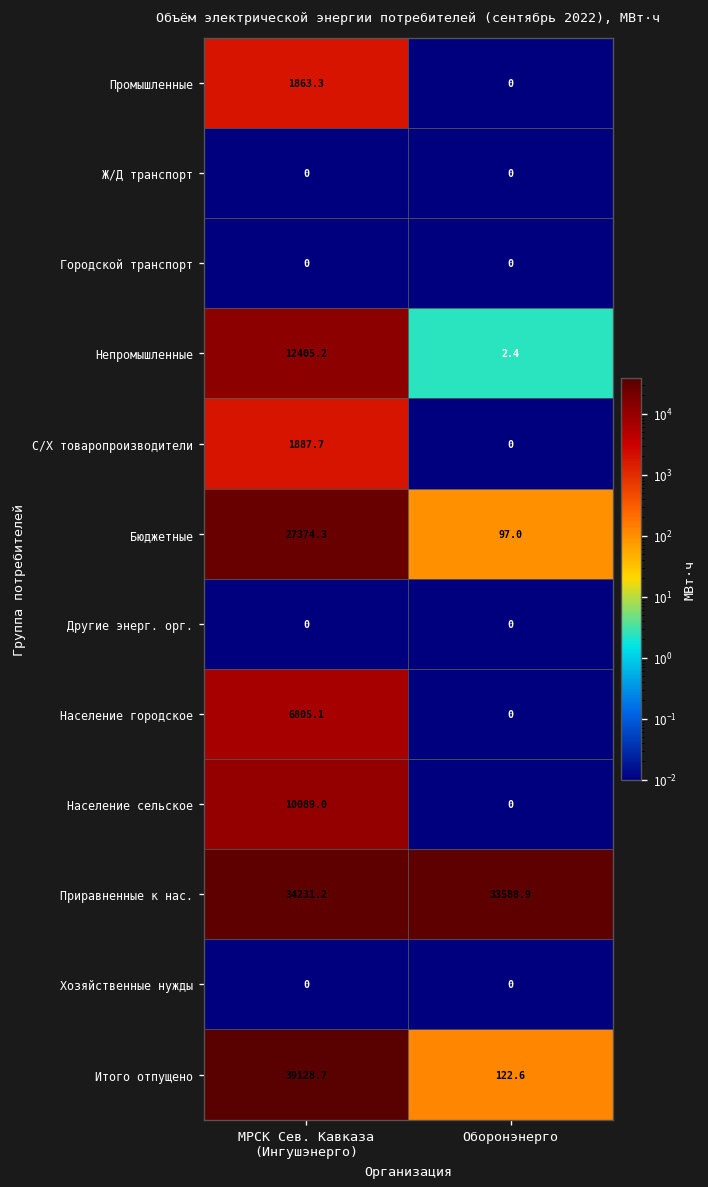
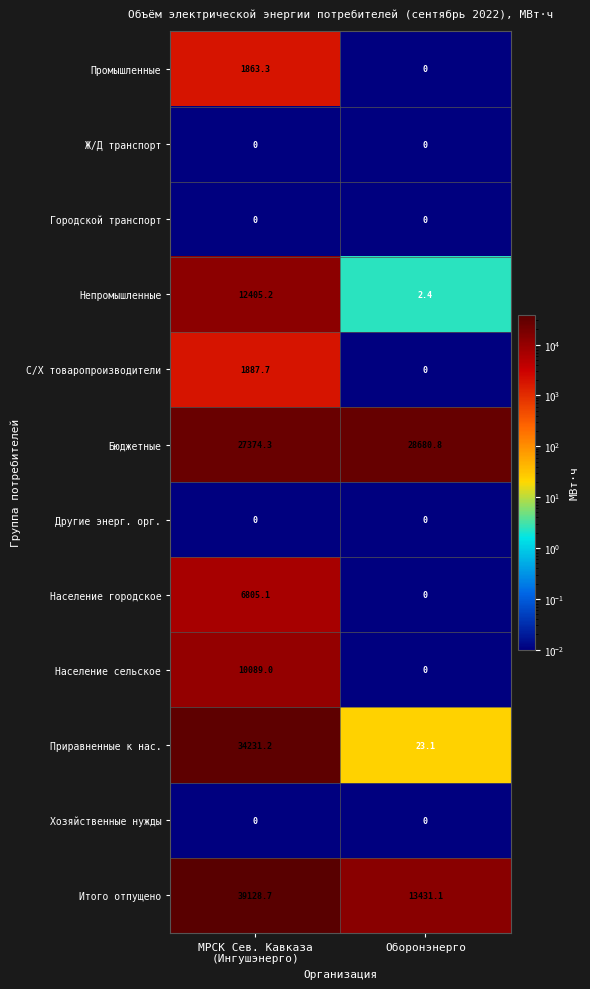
  {
    "Промышленные": {
      "МРСК Сев. Кавказа (Ингушэнерго)": 1863.3,
      "Оборонэнерго": 0
    },
    "Ж/Д транспорт": {
      "МРСК Сев. Кавказа (Ингушэнерго)": 0,
      "Оборонэнерго": 0
    },
    "Городской транспорт": {
      "МРСК Сев. Кавказа (Ингушэнерго)": 0,
      "Оборонэнерго": 0
    },
    "Непромышленные": {
      "МРСК Сев. Кавказа (Ингушэнерго)": 12405.2,
      "Оборонэнерго": 2.4
    },
    "С/Х товаропроизводители": {
      "МРСК Сев. Кавказа (Ингушэнерго)": 1887.7,
      "Оборонэнерго": 0
    },
    "Бюджетные": {
      "МРСК Сев. Кавказа (Ингушэнерго)": 27374.3,
-     "Оборонэнерго": 97.0
+     "Оборонэнерго": 28680.8
    },
    "Другие энерг. орг.": {
      "МРСК Сев. Кавказа (Ингушэнерго)": 0,
      "Оборонэнерго": 0
    },
    "Население городское": {
      "МРСК Сев. Кавказа (Ингушэнерго)": 6805.1,
      "Оборонэнерго": 0
    },
    "Население сельское": {
      "МРСК Сев. Кавказа (Ингушэнерго)": 10089.0,
      "Оборонэнерго": 0
    },
    "Приравненные к нас.": {
      "МРСК Сев. Кавказа (Ингушэнерго)": 34231.2,
-     "Оборонэнерго": 33588.9
+     "Оборонэнерго": 23.1
    },
    "Хозяйственные нужды": {
      "МРСК Сев. Кавказа (Ингушэнерго)": 0,
      "Оборонэнерго": 0
    },
    "Итого отпущено": {
      "МРСК Сев. Кавказа (Ингушэнерго)": 39128.7,
-     "Оборонэнерго": 122.6
+     "Оборонэнерго": 13431.1
    }
  }
